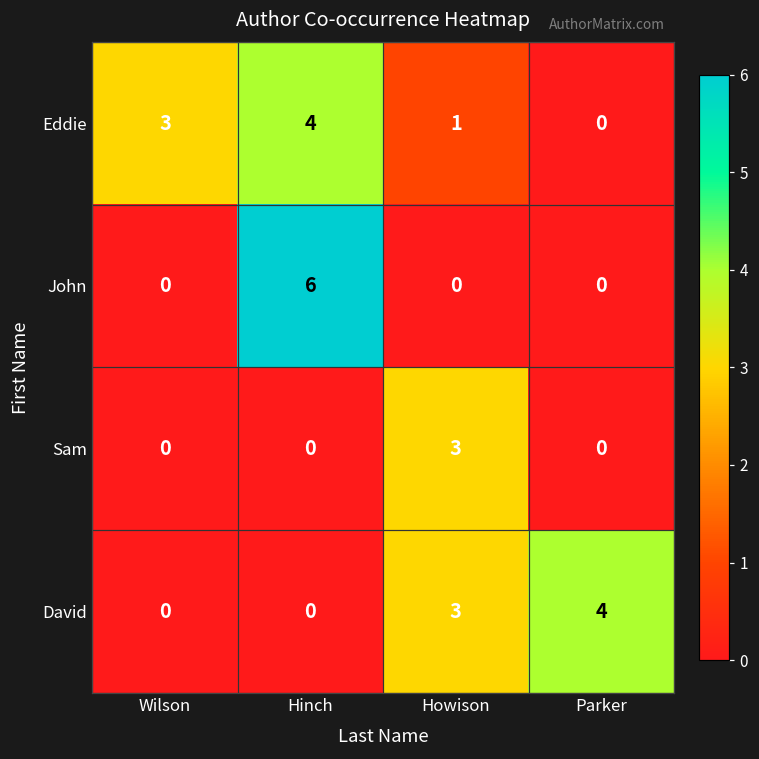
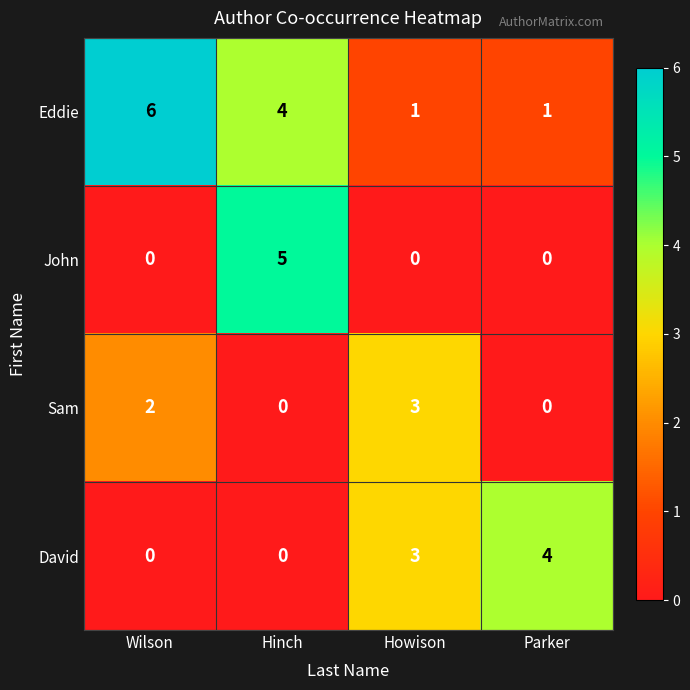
  {
    "Eddie": {
-     "Wilson": 3,
+     "Wilson": 6,
      "Hinch": 4,
      "Howison": 1,
-     "Parker": 0
+     "Parker": 1
    },
    "John": {
      "Wilson": 0,
-     "Hinch": 6,
+     "Hinch": 5,
      "Howison": 0,
      "Parker": 0
    },
    "Sam": {
-     "Wilson": 0,
+     "Wilson": 2,
      "Hinch": 0,
      "Howison": 3,
      "Parker": 0
    },
    "David": {
      "Wilson": 0,
      "Hinch": 0,
      "Howison": 3,
      "Parker": 4
    }
  }
